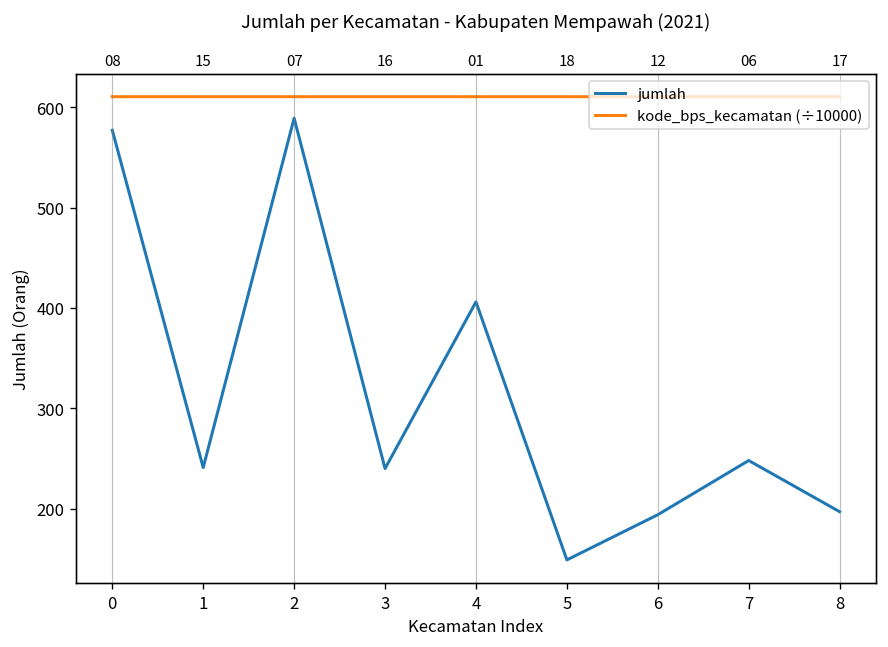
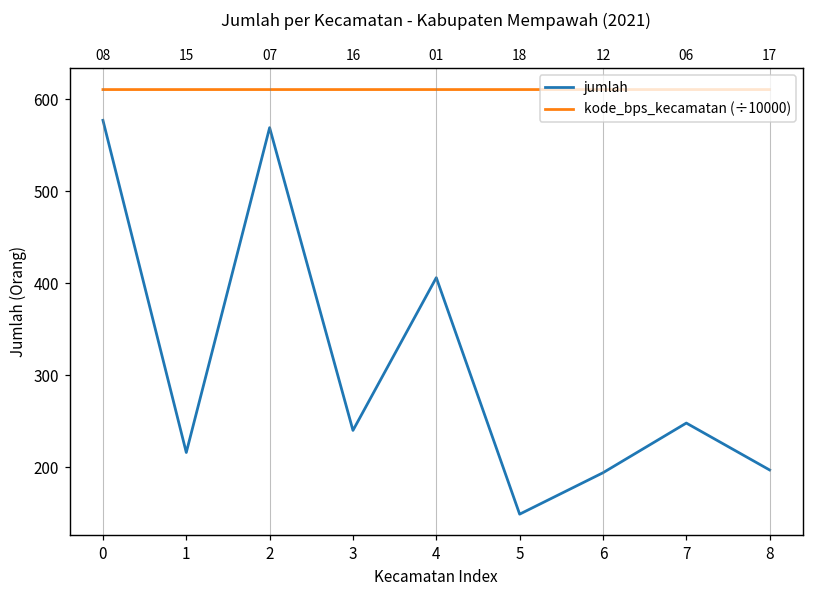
  {
    "jumlah": {
      "0": 580,
-     "1": 240,
-     "2": 590,
+     "1": 220,
+     "2": 570,
      "3": 240,
      "4": 410,
      "5": 150,
      "6": 190,
      "7": 250,
      "8": 200
    },
    "kode_bps_kecamatan (÷10000)": {
      "0": 610,
      "1": 610,
      "2": 610,
      "3": 610,
      "4": 610,
      "5": 610
    }
  }
